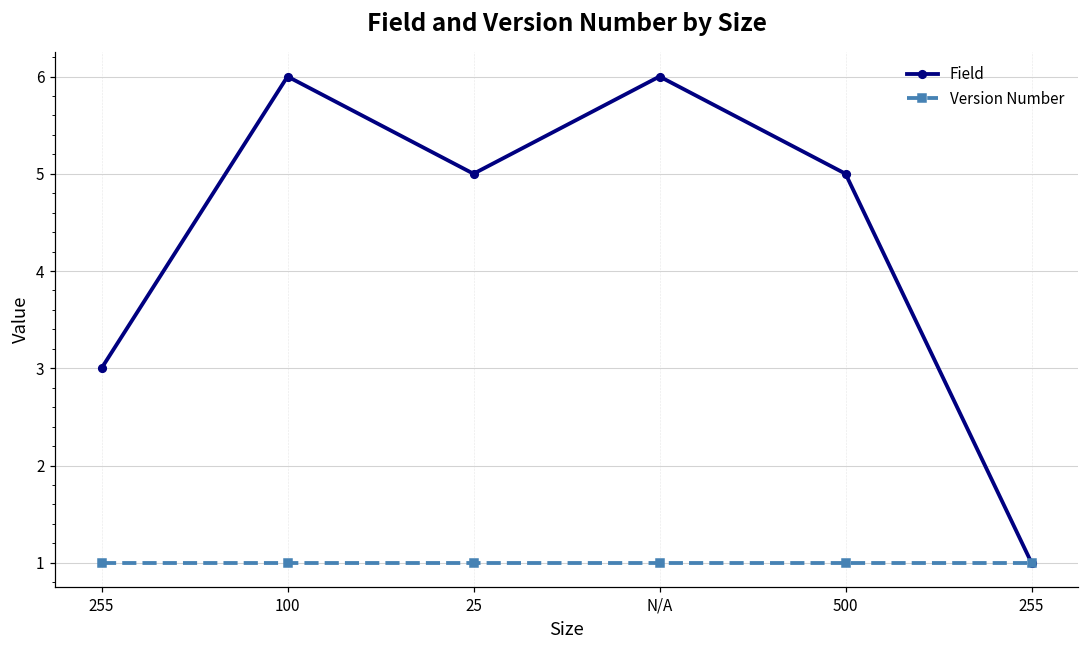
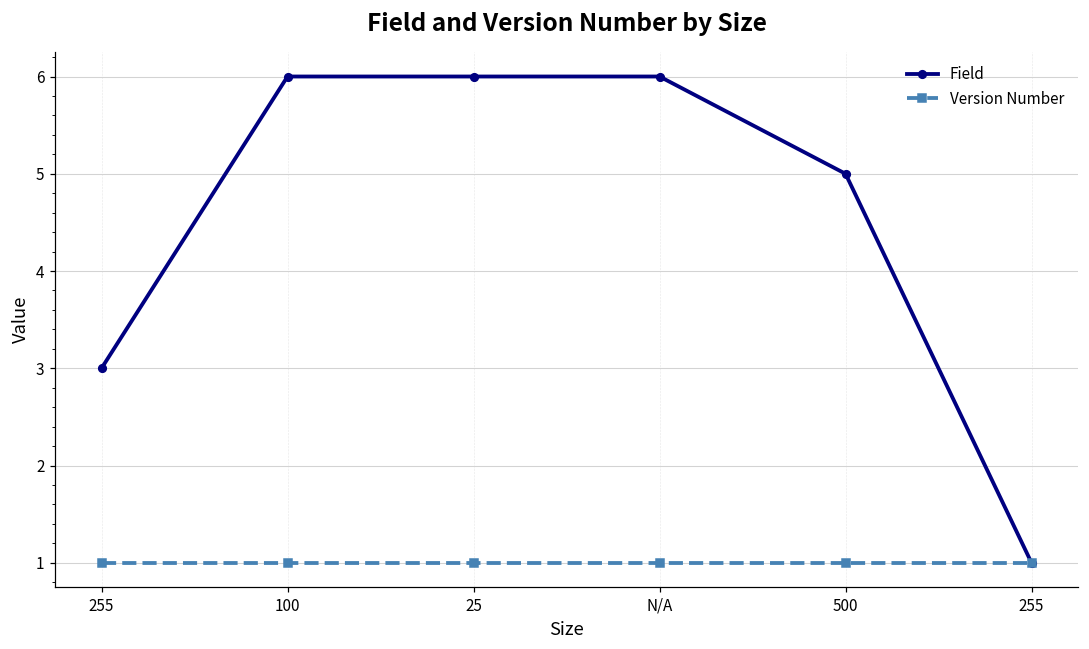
  {
    "Field": {
      "100": 6,
-     "25": 5,
+     "25": 6,
      "N/A": 6,
      "500": 5
    },
    "Version Number": {
      "100": 1,
      "25": 1,
      "N/A": 1,
      "500": 1
    }
  }
